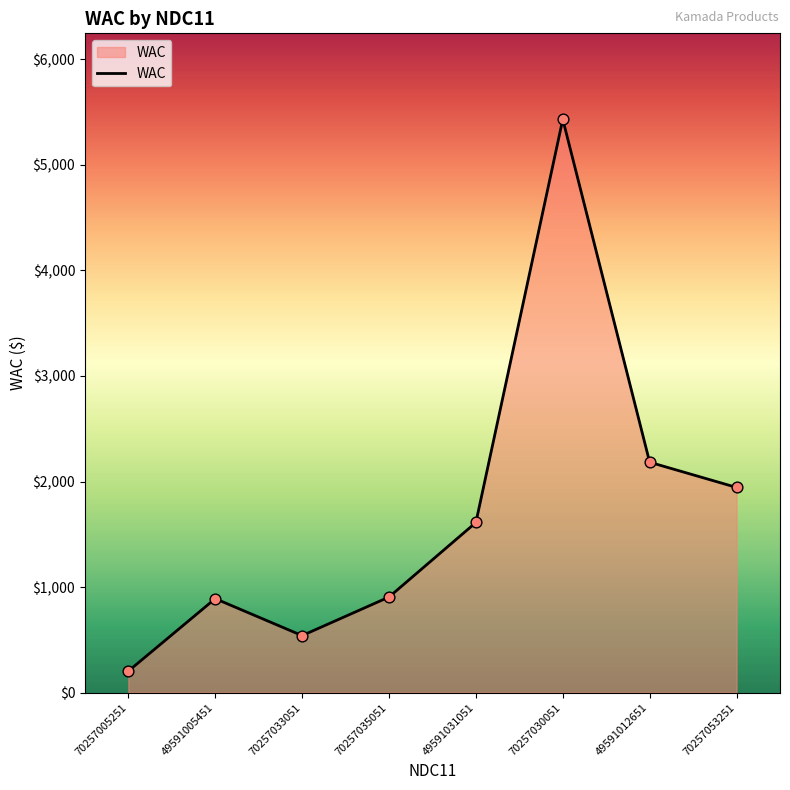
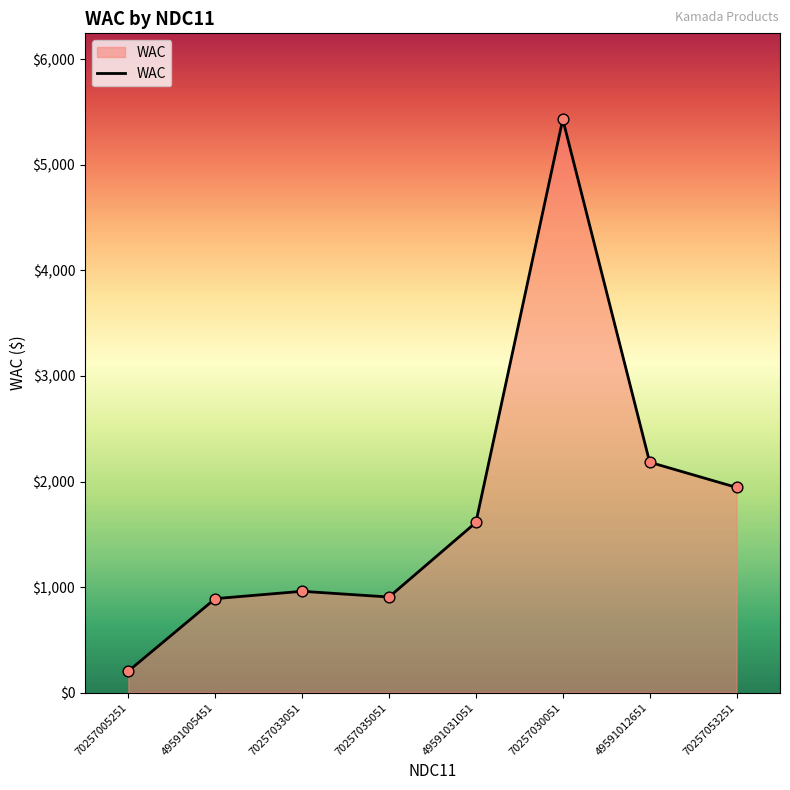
  {
    "70257005251": "$200",
    "49591005451": "$890",
-   "70257033051": "$540",
+   "70257033051": "$960",
    "70257035051": "$910",
    "49591031051": "$1,610",
    "70257030051": "$5,430",
    "49591012651": "$2,180",
    "70257053251": "$1,940"
  }
